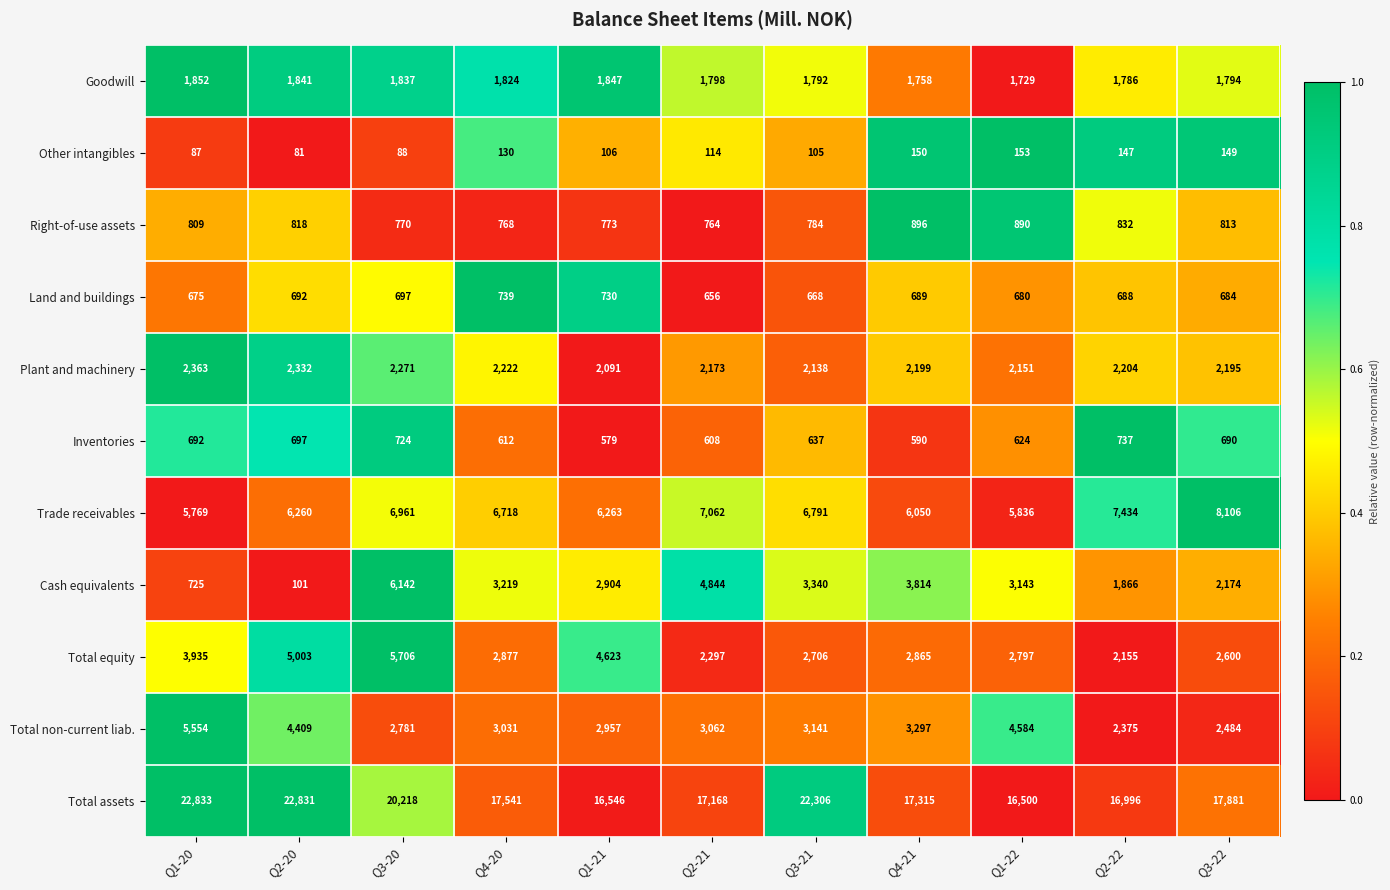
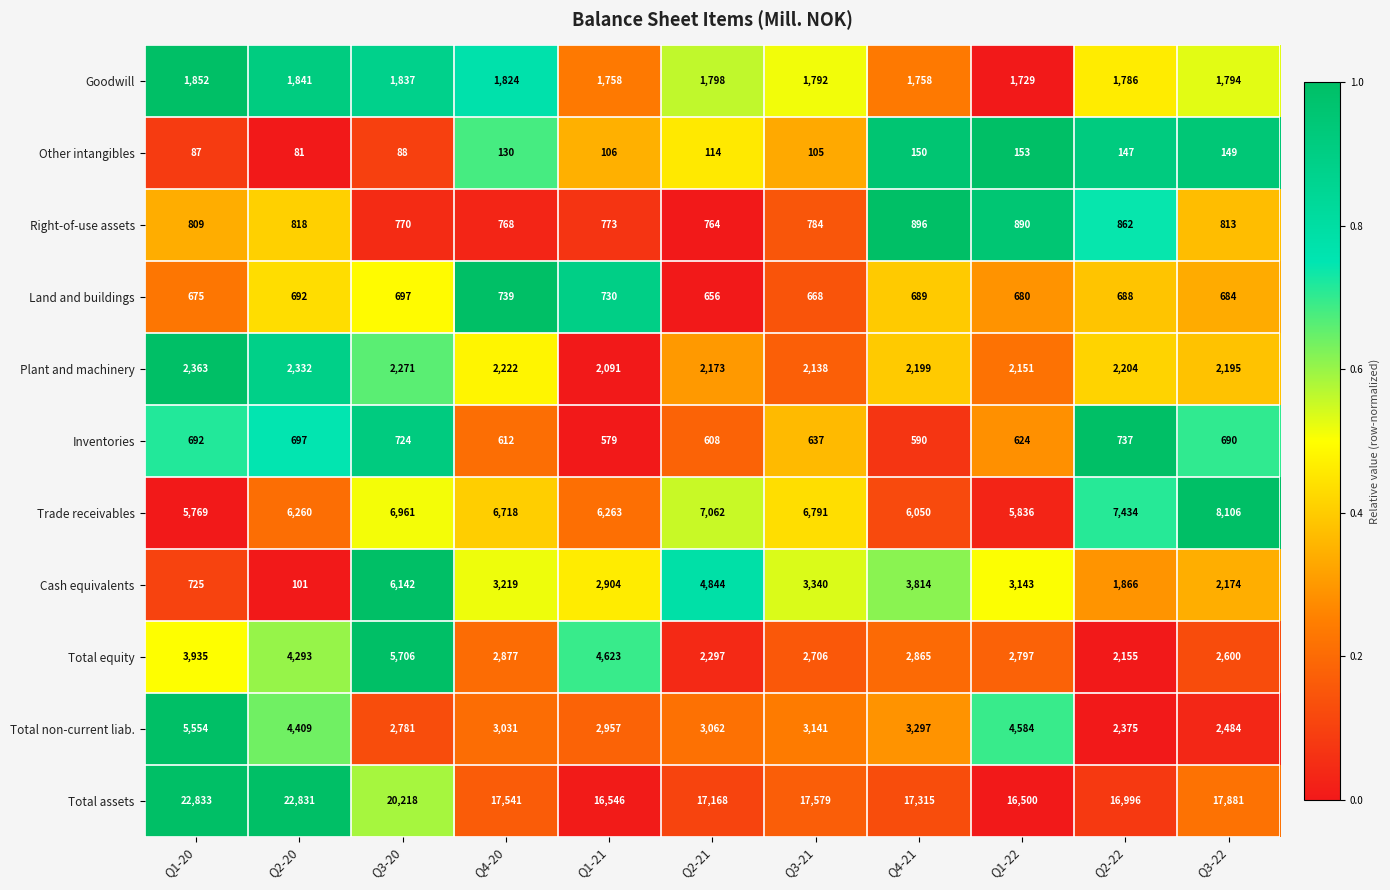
  {
    "Goodwill": {
      "Q1-20": "1,852",
      "Q2-20": "1,841",
      "Q3-20": "1,837",
      "Q4-20": "1,824",
-     "Q1-21": "1,847",
+     "Q1-21": "1,758",
      "Q2-21": "1,798",
      "Q3-21": "1,792",
      "Q4-21": "1,758",
      "Q1-22": "1,729",
      "Q2-22": "1,786",
      "Q3-22": "1,794"
    },
    "Other intangibles": {
      "Q1-20": "87",
      "Q2-20": "81",
      "Q3-20": "88",
      "Q4-20": "130",
      "Q1-21": "106",
      "Q2-21": "114",
      "Q3-21": "105",
      "Q4-21": "150",
      "Q1-22": "153",
      "Q2-22": "147",
      "Q3-22": "149"
    },
    "Right-of-use assets": {
      "Q1-20": "809",
      "Q2-20": "818",
      "Q3-20": "770",
      "Q4-20": "768",
      "Q1-21": "773",
      "Q2-21": "764",
      "Q3-21": "784",
      "Q4-21": "896",
      "Q1-22": "890",
-     "Q2-22": "832",
+     "Q2-22": "862",
      "Q3-22": "813"
    },
    "Land and buildings": {
      "Q1-20": "675",
      "Q2-20": "692",
      "Q3-20": "697",
      "Q4-20": "739",
      "Q1-21": "730",
      "Q2-21": "656",
      "Q3-21": "668",
      "Q4-21": "689",
      "Q1-22": "680",
      "Q2-22": "688",
      "Q3-22": "684"
    },
    "Plant and machinery": {
      "Q1-20": "2,363",
      "Q2-20": "2,332",
      "Q3-20": "2,271",
      "Q4-20": "2,222",
      "Q1-21": "2,091",
      "Q2-21": "2,173",
      "Q3-21": "2,138",
      "Q4-21": "2,199",
      "Q1-22": "2,151",
      "Q2-22": "2,204",
      "Q3-22": "2,195"
    },
    "Inventories": {
      "Q1-20": "692",
      "Q2-20": "697",
      "Q3-20": "724",
      "Q4-20": "612",
      "Q1-21": "579",
      "Q2-21": "608",
      "Q3-21": "637",
      "Q4-21": "590",
      "Q1-22": "624",
      "Q2-22": "737",
      "Q3-22": "690"
    },
    "Trade receivables": {
      "Q1-20": "5,769",
      "Q2-20": "6,260",
      "Q3-20": "6,961",
      "Q4-20": "6,718",
      "Q1-21": "6,263",
      "Q2-21": "7,062",
      "Q3-21": "6,791",
      "Q4-21": "6,050",
      "Q1-22": "5,836",
      "Q2-22": "7,434",
      "Q3-22": "8,106"
    },
    "Cash equivalents": {
      "Q1-20": "725",
      "Q2-20": "101",
      "Q3-20": "6,142",
      "Q4-20": "3,219",
      "Q1-21": "2,904",
      "Q2-21": "4,844",
      "Q3-21": "3,340",
      "Q4-21": "3,814",
      "Q1-22": "3,143",
      "Q2-22": "1,866",
      "Q3-22": "2,174"
    },
    "Total equity": {
      "Q1-20": "3,935",
-     "Q2-20": "5,003",
+     "Q2-20": "4,293",
      "Q3-20": "5,706",
      "Q4-20": "2,877",
      "Q1-21": "4,623",
      "Q2-21": "2,297",
      "Q3-21": "2,706",
      "Q4-21": "2,865",
      "Q1-22": "2,797",
      "Q2-22": "2,155",
      "Q3-22": "2,600"
    },
    "Total non-current liab.": {
      "Q1-20": "5,554",
      "Q2-20": "4,409",
      "Q3-20": "2,781",
      "Q4-20": "3,031",
      "Q1-21": "2,957",
      "Q2-21": "3,062",
      "Q3-21": "3,141",
      "Q4-21": "3,297",
      "Q1-22": "4,584",
      "Q2-22": "2,375",
      "Q3-22": "2,484"
    },
    "Total assets": {
      "Q1-20": "22,833",
      "Q2-20": "22,831",
      "Q3-20": "20,218",
      "Q4-20": "17,541",
      "Q1-21": "16,546",
      "Q2-21": "17,168",
-     "Q3-21": "22,306",
+     "Q3-21": "17,579",
      "Q4-21": "17,315",
      "Q1-22": "16,500",
      "Q2-22": "16,996",
      "Q3-22": "17,881"
    }
  }
